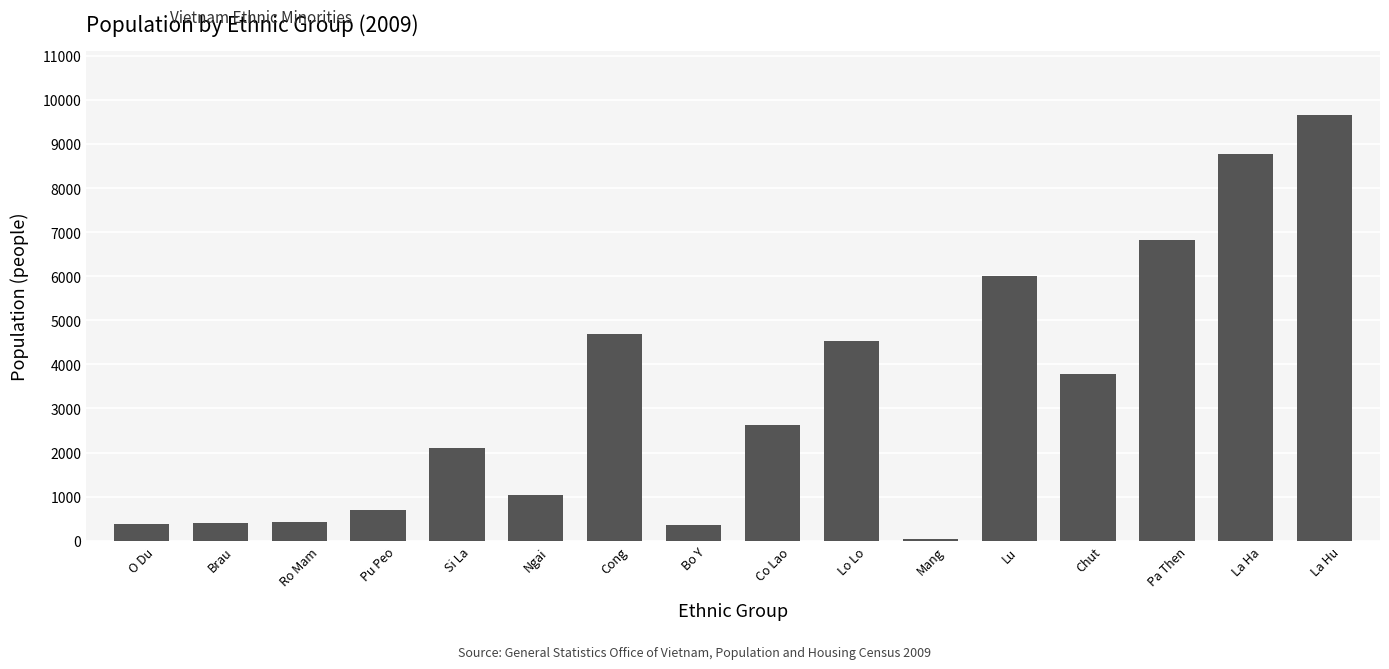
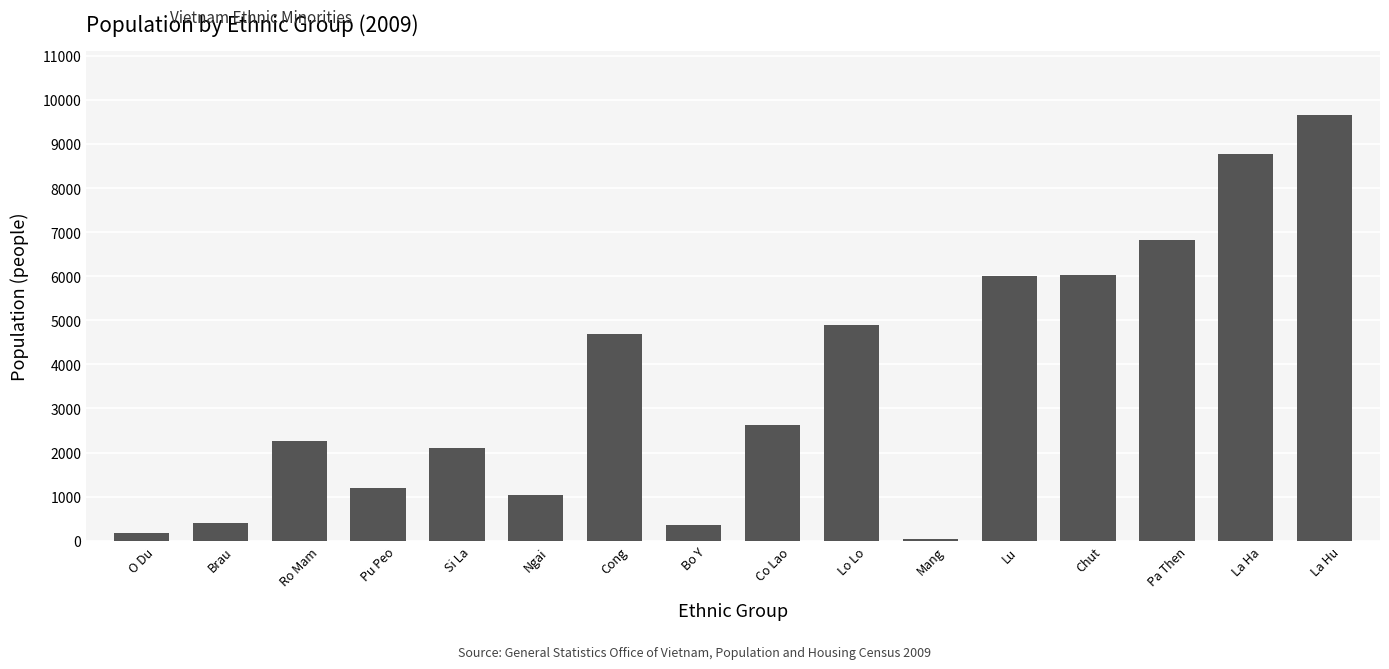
  {
-   "O Du": 400,
+   "O Du": 200,
    "Brau": 400,
-   "Ro Mam": 400,
-   "Pu Peo": 700,
+   "Ro Mam": 2300,
+   "Pu Peo": 1200,
    "Si La": 2100,
    "Ngai": 1000,
    "Cong": 4700,
    "Bo Y": 400,
    "Co Lao": 2600,
-   "Lo Lo": 4500,
+   "Lo Lo": 4900,
    "Lu": 6000,
-   "Chut": 3800,
+   "Chut": 6000,
    "Pa Then": 6800,
    "La Ha": 8800,
    "La Hu": 9700
  }
